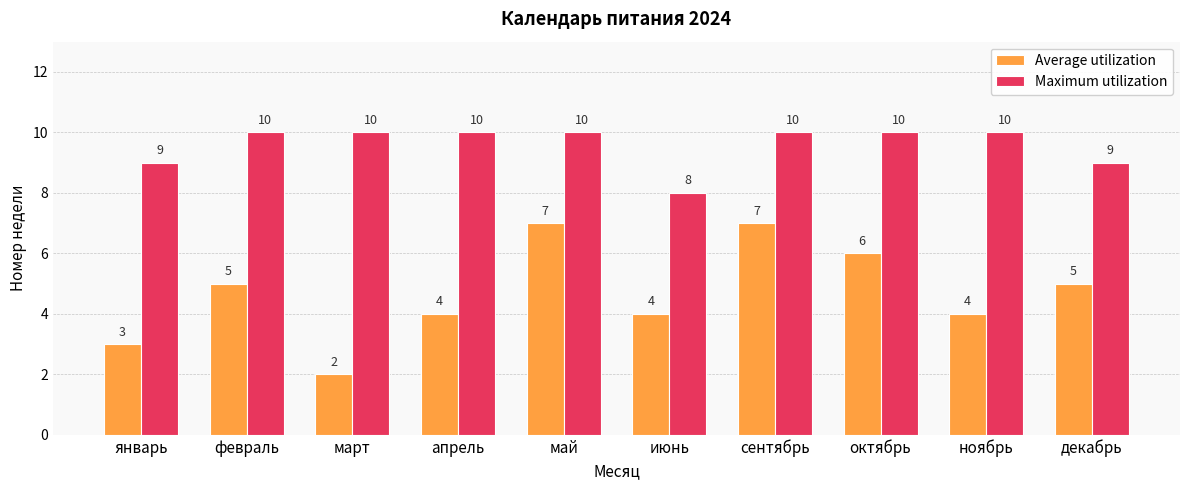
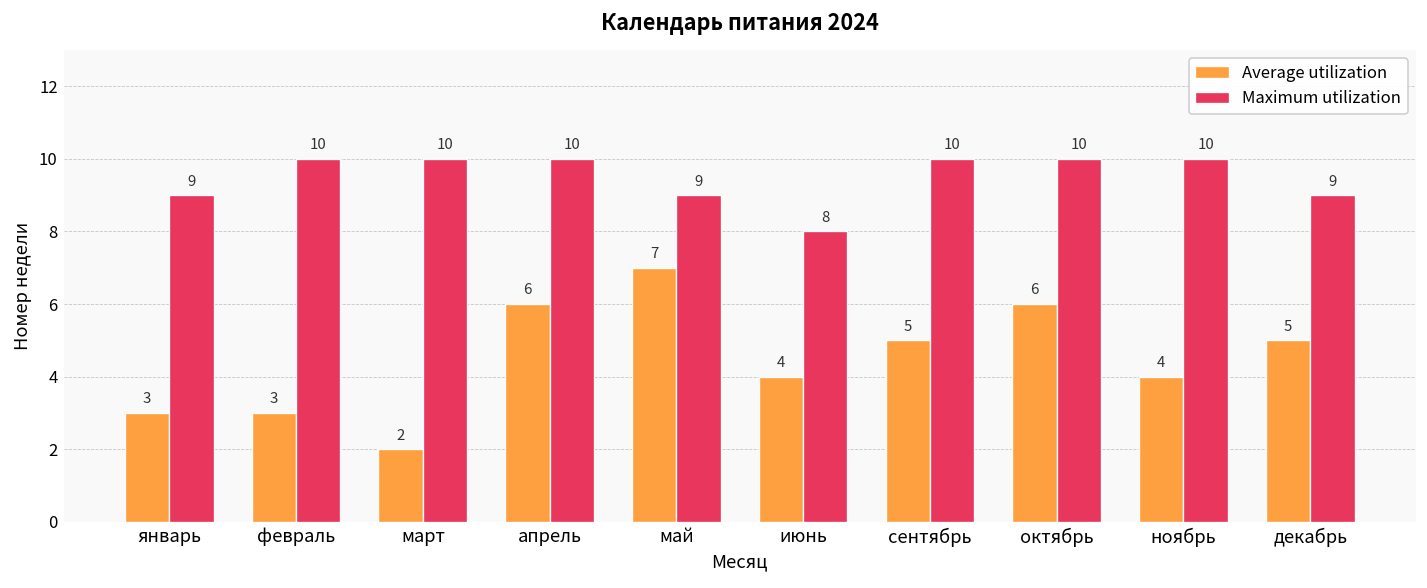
  {
    "Average utilization": {
      "январь": 3,
-     "февраль": 5,
+     "февраль": 3,
      "март": 2,
-     "апрель": 4,
+     "апрель": 6,
      "май": 7,
      "июнь": 4,
-     "сентябрь": 7,
+     "сентябрь": 5,
      "октябрь": 6,
      "ноябрь": 4,
      "декабрь": 5
    },
    "Maximum utilization": {
      "январь": 9,
      "февраль": 10,
      "март": 10,
      "апрель": 10,
-     "май": 10,
+     "май": 9,
      "июнь": 8,
      "сентябрь": 10,
      "октябрь": 10,
      "ноябрь": 10,
      "декабрь": 9
    }
  }
